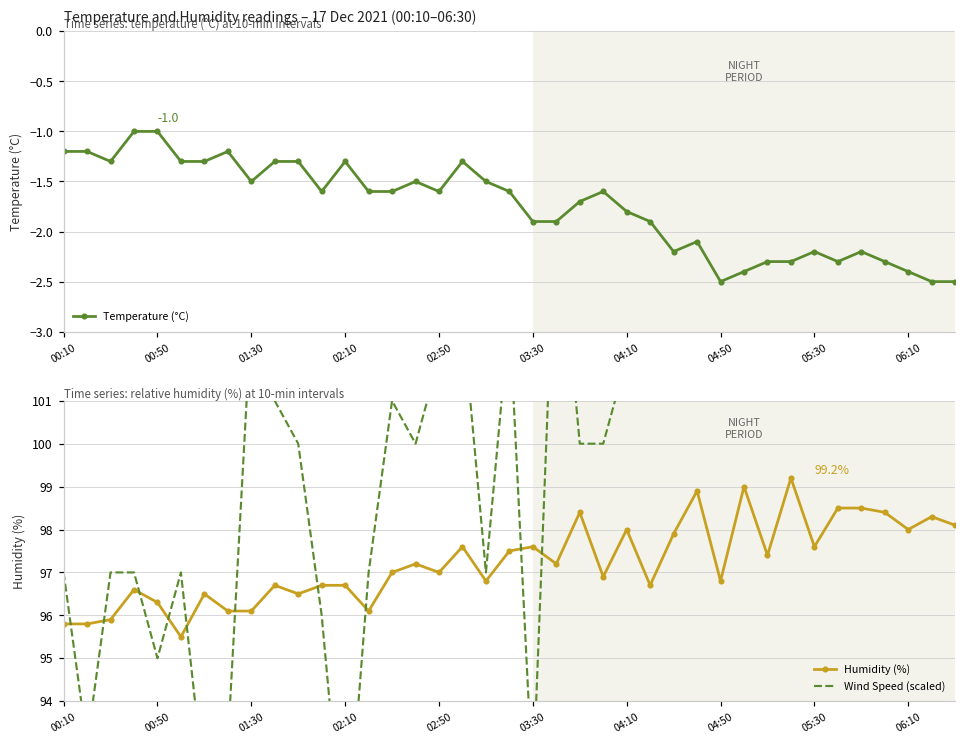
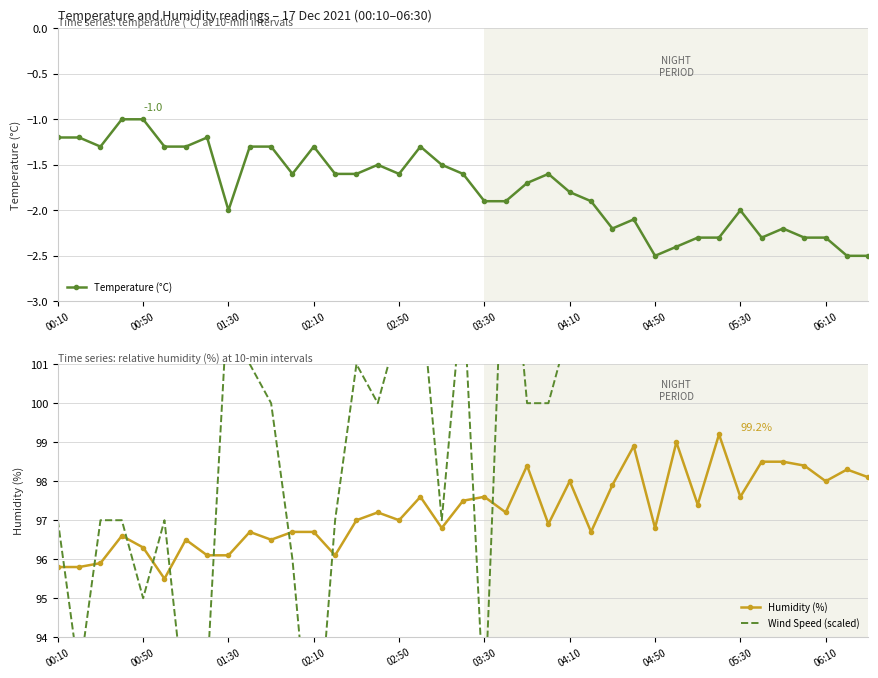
  {
    "Temperature and Humidity readings – 17 Dec 2021 (00:10–06:30)": {
      "00:10": -1.2,
-     "01:30": -1.5,
+     "01:30": -2.0,
      "02:10": -1.3,
      "02:50": -1.6,
      "03:30": -1.9,
      "04:10": -1.8,
      "04:50": -2.5,
-     "05:30": -2.2,
-     "06:10": -2.4
+     "05:30": -2.0,
+     "06:10": -2.3
    }
  }
